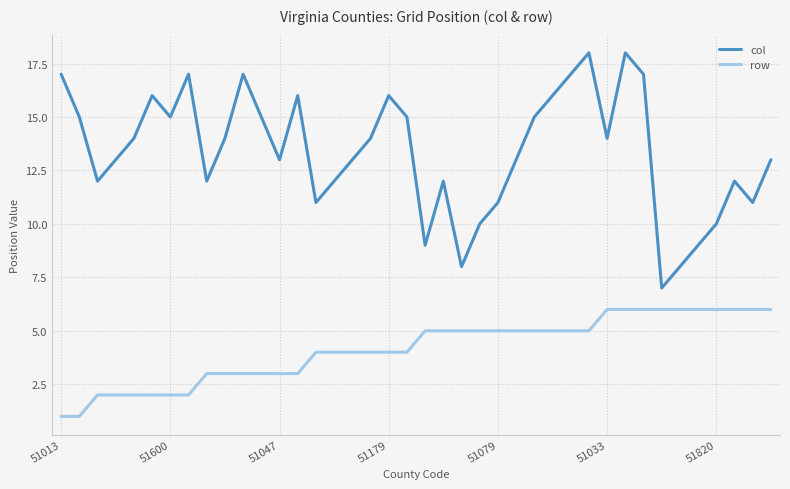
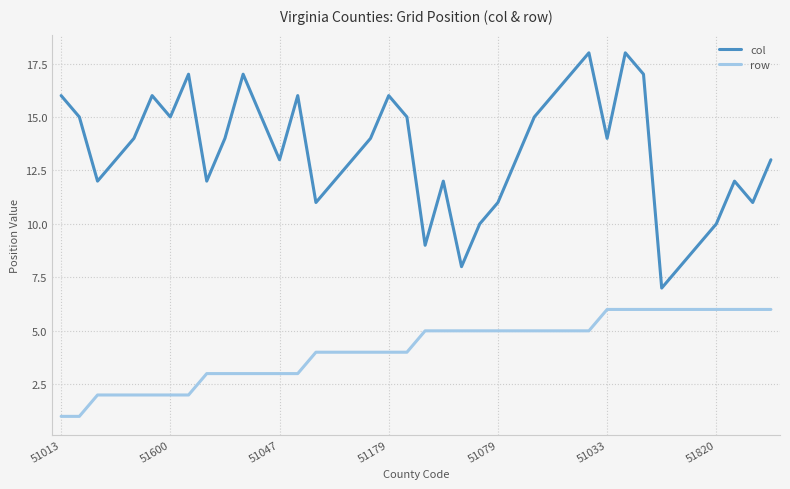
  {
    "col": {
-     "51013": 17,
+     "51013": 16,
      "51600": 15,
      "51047": 13,
      "51179": 16,
      "51079": 11,
      "51033": 14,
      "51820": 10
    },
    "row": {
      "51013": 1,
      "51600": 2,
      "51047": 3,
      "51179": 4,
      "51079": 5,
      "51033": 6,
      "51820": 6
    }
  }
